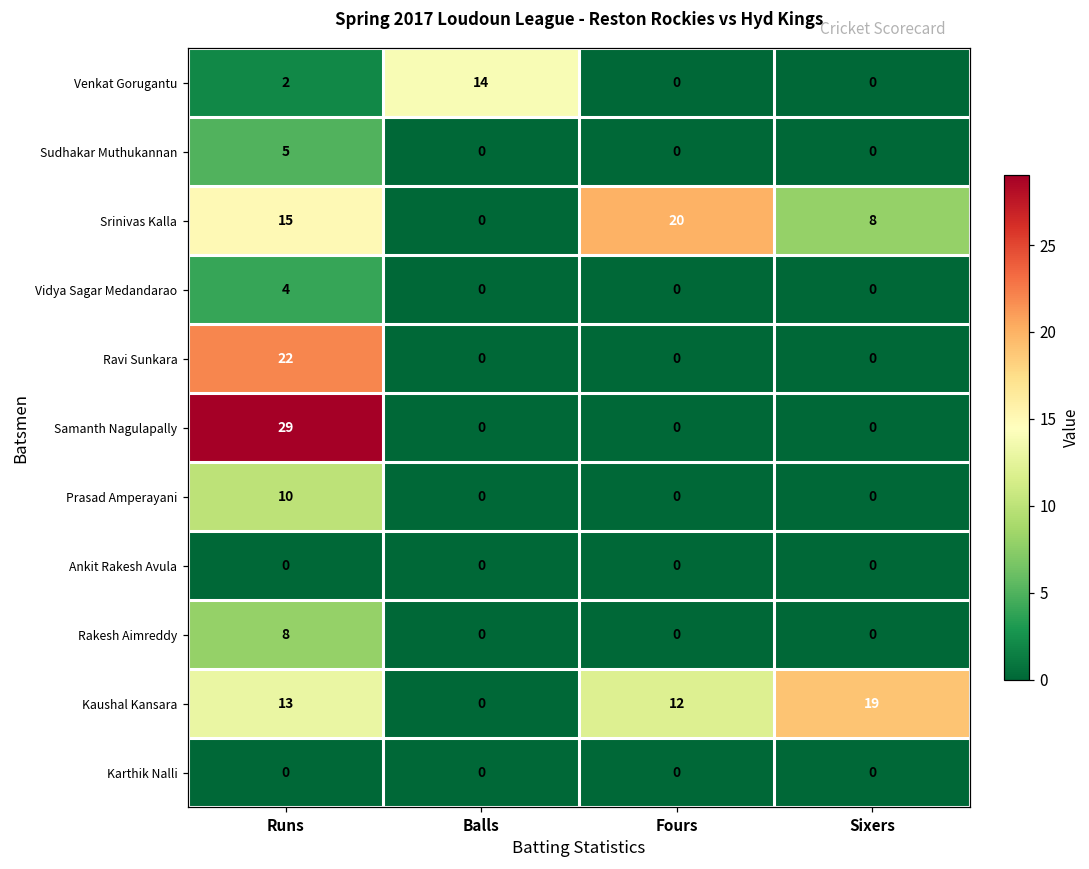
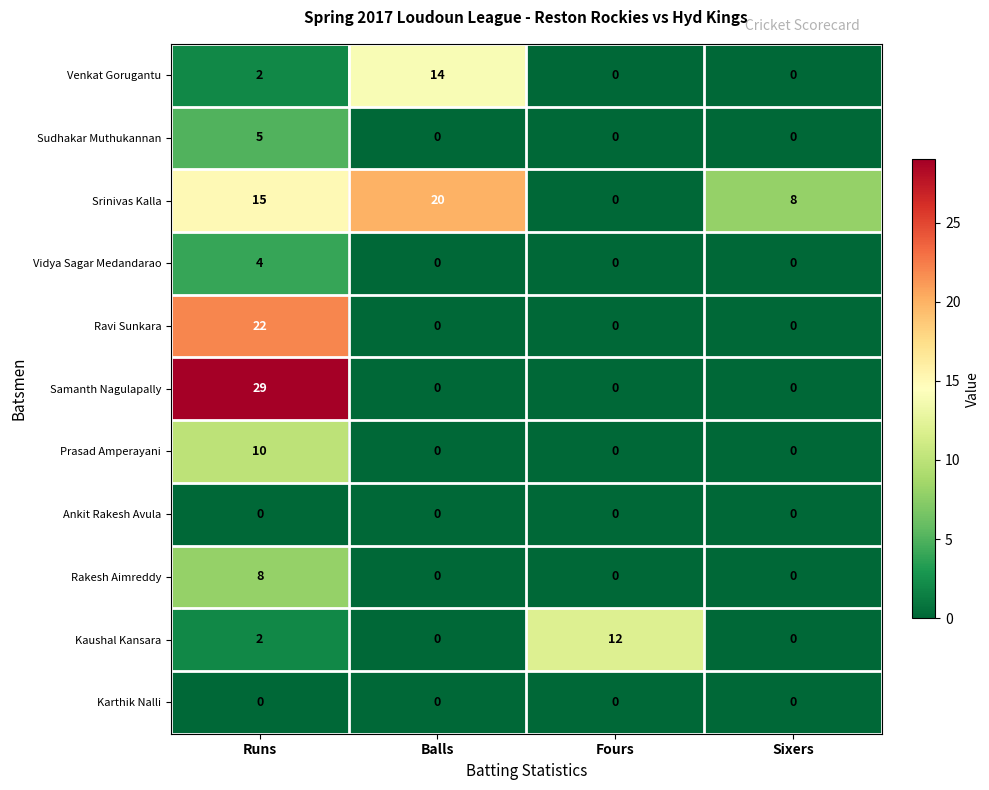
  {
    "Venkat Gorugantu": {
      "Runs": 2,
      "Balls": 14,
      "Fours": 0,
      "Sixers": 0
    },
    "Sudhakar Muthukannan": {
      "Runs": 5,
      "Balls": 0,
      "Fours": 0,
      "Sixers": 0
    },
    "Srinivas Kalla": {
      "Runs": 15,
-     "Balls": 0,
-     "Fours": 20,
+     "Balls": 20,
+     "Fours": 0,
      "Sixers": 8
    },
    "Vidya Sagar Medandarao": {
      "Runs": 4,
      "Balls": 0,
      "Fours": 0,
      "Sixers": 0
    },
    "Ravi Sunkara": {
      "Runs": 22,
      "Balls": 0,
      "Fours": 0,
      "Sixers": 0
    },
    "Samanth Nagulapally": {
      "Runs": 29,
      "Balls": 0,
      "Fours": 0,
      "Sixers": 0
    },
    "Prasad Amperayani": {
      "Runs": 10,
      "Balls": 0,
      "Fours": 0,
      "Sixers": 0
    },
    "Ankit Rakesh Avula": {
      "Runs": 0,
      "Balls": 0,
      "Fours": 0,
      "Sixers": 0
    },
    "Rakesh Aimreddy": {
      "Runs": 8,
      "Balls": 0,
      "Fours": 0,
      "Sixers": 0
    },
    "Kaushal Kansara": {
-     "Runs": 13,
+     "Runs": 2,
      "Balls": 0,
      "Fours": 12,
-     "Sixers": 19
+     "Sixers": 0
    },
    "Karthik Nalli": {
      "Runs": 0,
      "Balls": 0,
      "Fours": 0,
      "Sixers": 0
    }
  }
